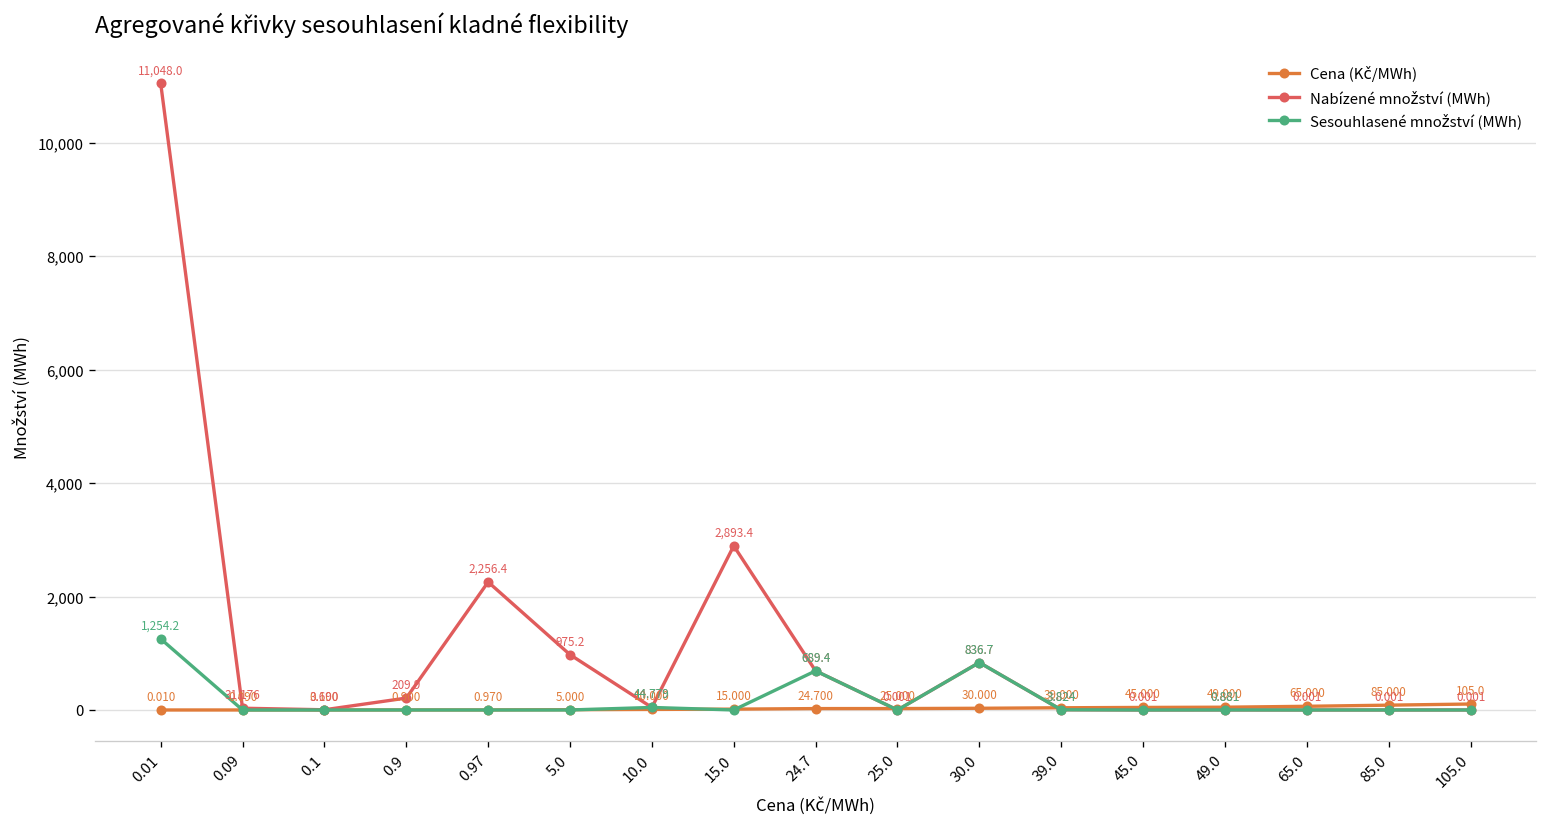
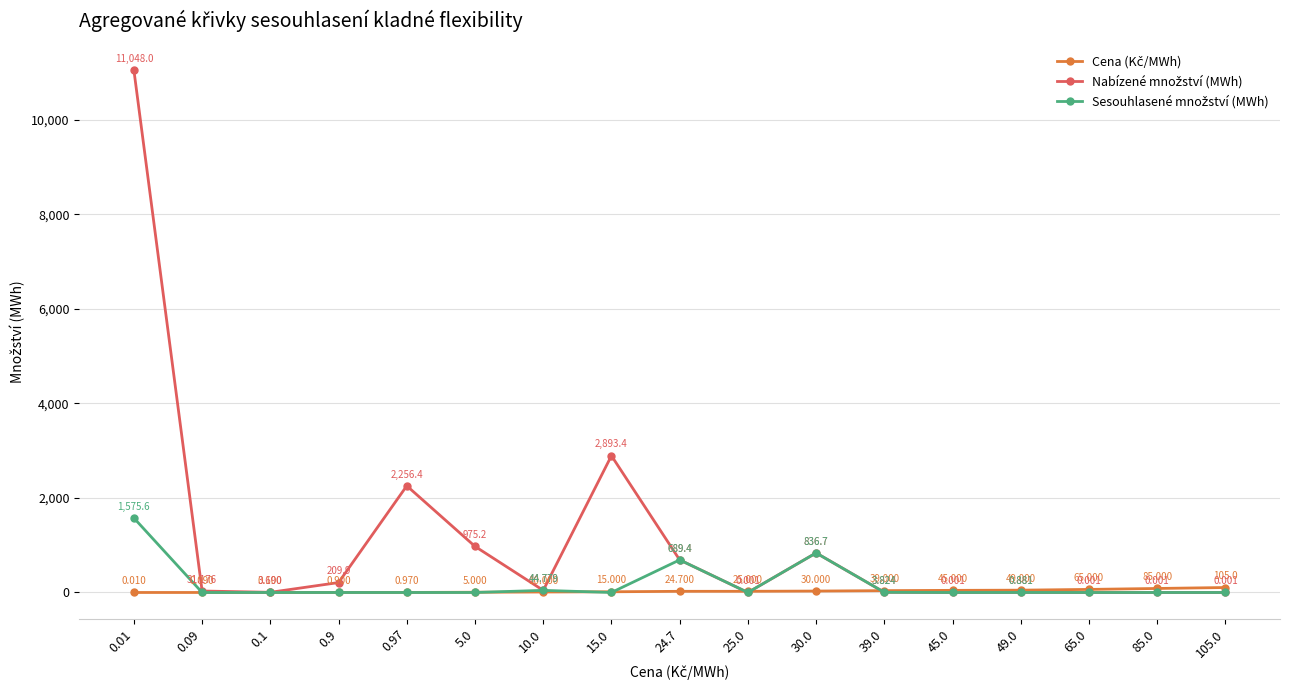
  {
    "Sesouhlasené množství (MWh)": {
-     "0.01": "1,254.2"
+     "0.01": "1,575.6"
    }
  }
